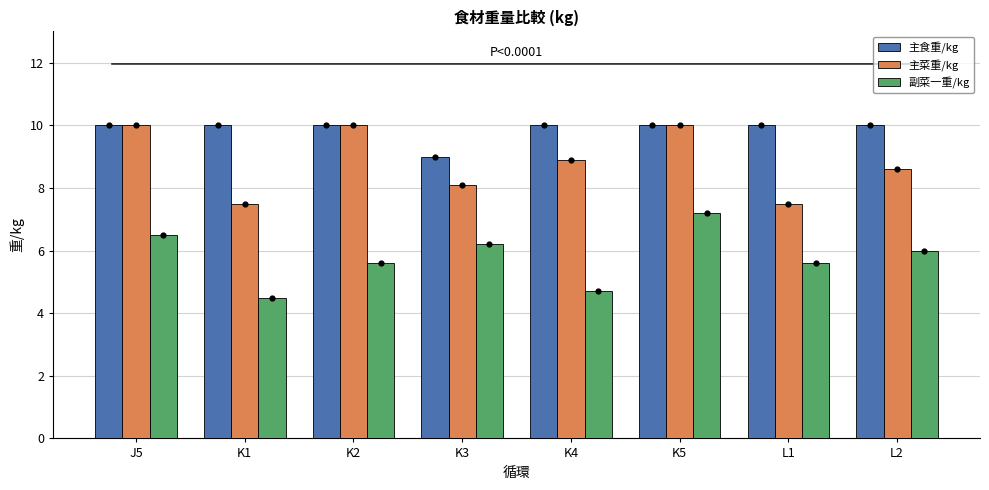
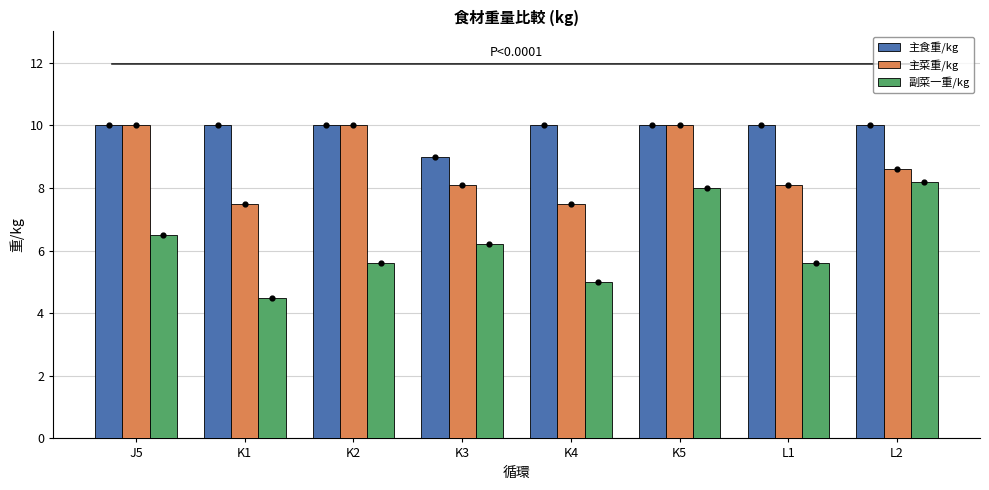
  {
    "主食重/kg": {
      "J5": 10.0,
      "K1": 10.0,
      "K2": 10.0,
      "K3": 9.0,
      "K4": 10.0,
      "K5": 10.0,
      "L1": 10.0,
      "L2": 10.0
    },
    "主菜重/kg": {
      "J5": 10.0,
      "K1": 7.5,
      "K2": 10.0,
      "K3": 8.1,
-     "K4": 8.9,
+     "K4": 7.5,
      "K5": 10.0,
-     "L1": 7.5,
+     "L1": 8.1,
      "L2": 8.6
    },
    "副菜一重/kg": {
      "J5": 6.5,
      "K1": 4.5,
      "K2": 5.6,
      "K3": 6.2,
-     "K4": 4.7,
-     "K5": 7.2,
+     "K4": 5.0,
+     "K5": 8.0,
      "L1": 5.6,
-     "L2": 6.0
+     "L2": 8.2
    }
  }
